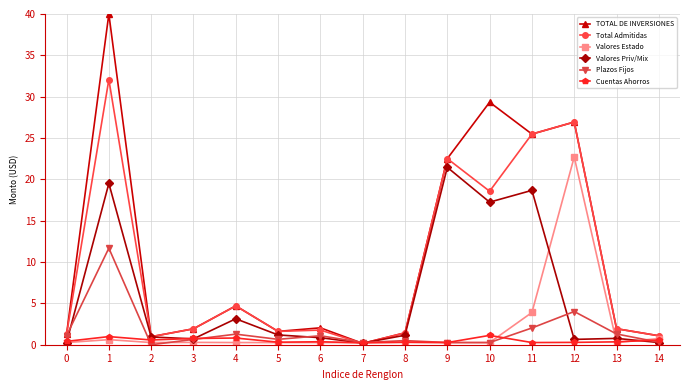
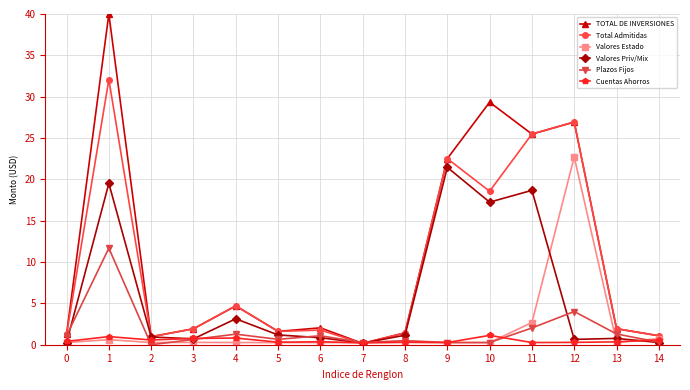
  {
    "Valores Estado": {
      "1": 1,
      "3": 0,
      "4": 0,
-     "11": 4,
+     "11": 3,
      "12": 23
    }
  }
